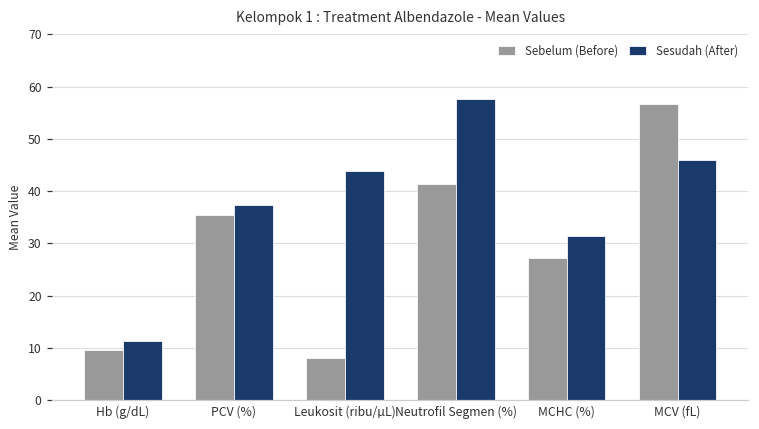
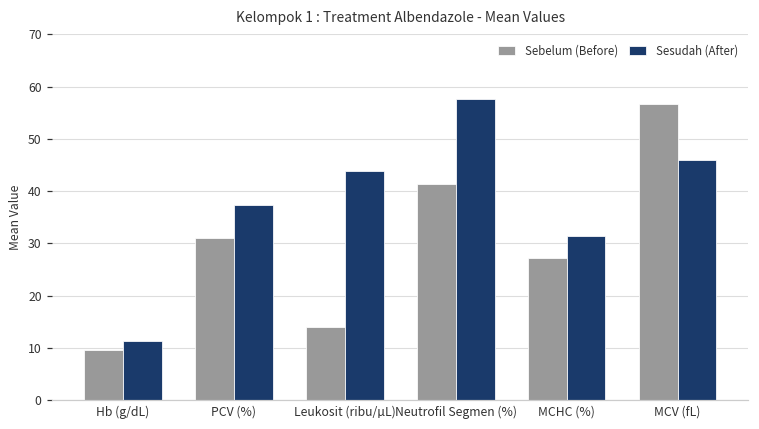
  {
    "Sebelum (Before)": {
      "Hb (g/dL)": 10,
-     "PCV (%)": 35,
-     "Leukosit (ribu/µL)": 8,
+     "PCV (%)": 31,
+     "Leukosit (ribu/µL)": 14,
      "Neutrofil Segmen (%)": 41,
      "MCHC (%)": 27,
      "MCV (fL)": 57
    },
    "Sesudah (After)": {
      "Hb (g/dL)": 11,
      "PCV (%)": 37,
      "Leukosit (ribu/µL)": 44,
      "Neutrofil Segmen (%)": 58,
      "MCHC (%)": 31,
      "MCV (fL)": 46
    }
  }
